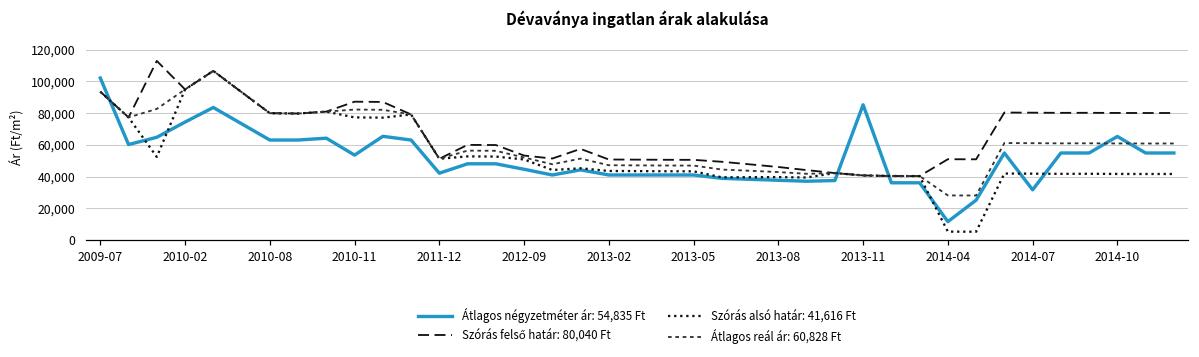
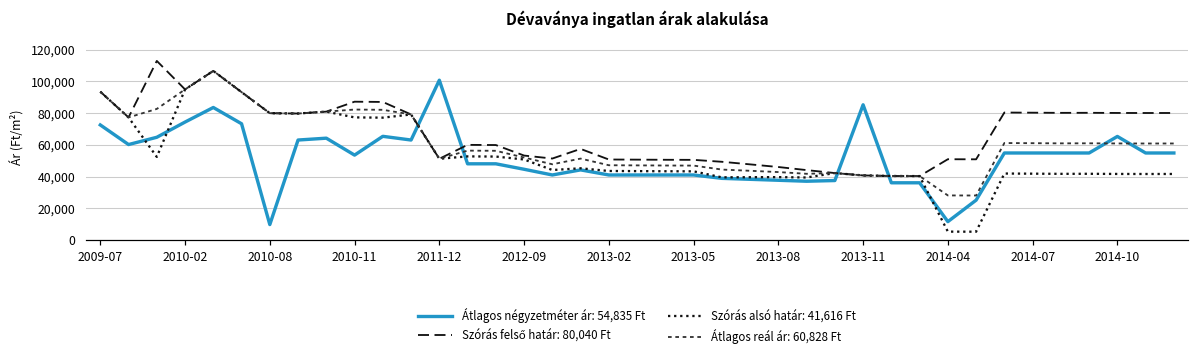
  {
    "Átlagos négyzetméter ár: 54,835 Ft": {
-     "2009-07": "102,000",
+     "2009-07": "73,000",
      "2010-02": "74,000",
-     "2010-08": "63,000",
+     "2010-08": "10,000",
      "2010-11": "53,000",
-     "2011-12": "42,000",
+     "2011-12": "101,000",
      "2012-09": "45,000",
      "2013-02": "41,000",
      "2013-05": "41,000",
      "2013-08": "38,000",
      "2013-11": "85,000",
      "2014-04": "12,000",
-     "2014-07": "32,000",
+     "2014-07": "55,000",
      "2014-10": "65,000"
    }
  }
